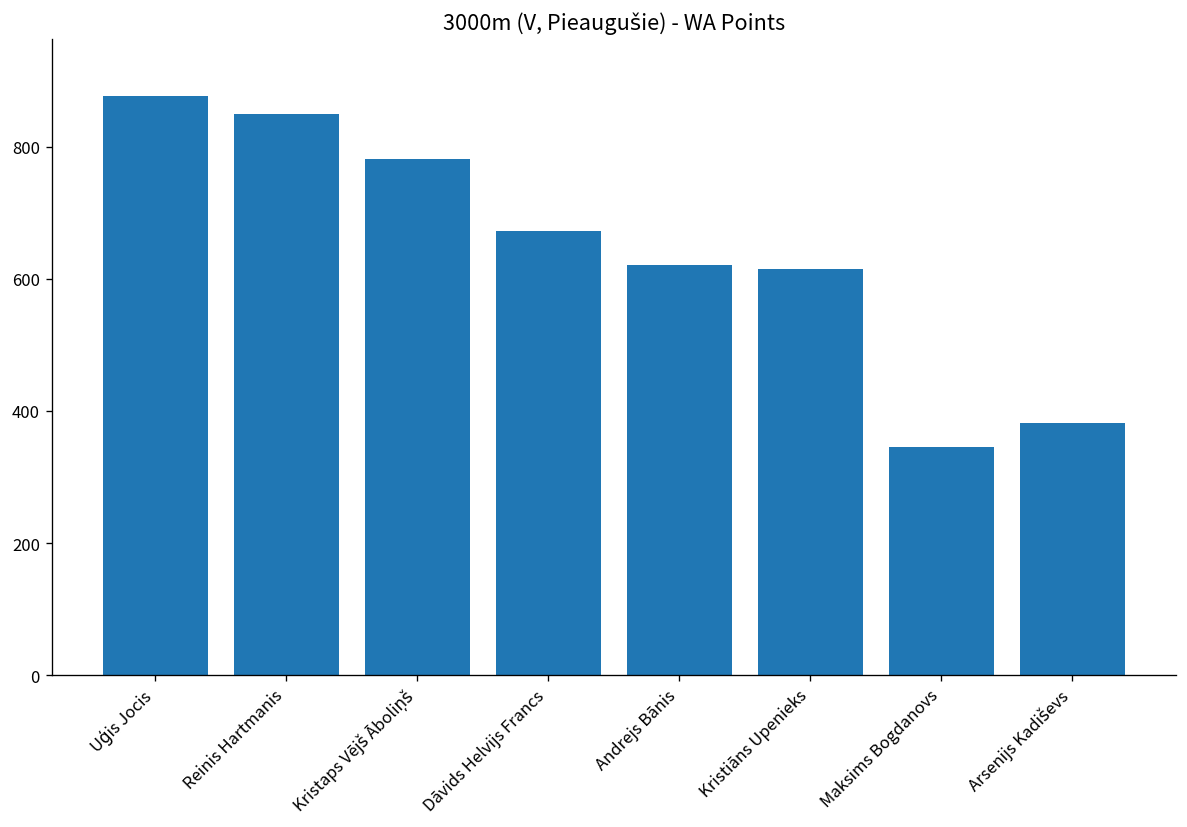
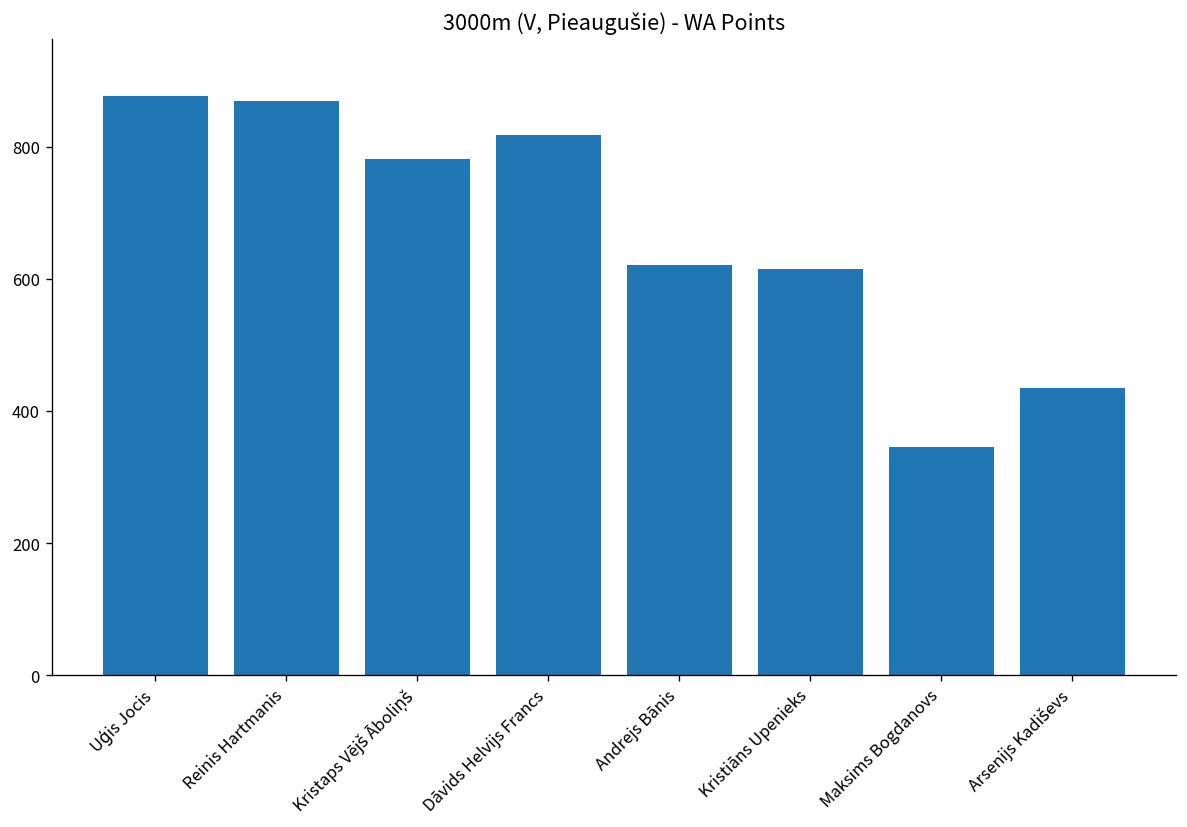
  {
    "Uģis Jocis": 880,
-   "Reinis Hartmanis": 850,
+   "Reinis Hartmanis": 870,
    "Kristaps Vējš Āboliņš": 780,
-   "Dāvids Helvijs Francs": 670,
+   "Dāvids Helvijs Francs": 820,
    "Andrejs Bānis": 620,
    "Kristiāns Upenieks": 620,
    "Maksims Bogdanovs": 350,
-   "Arsenijs Kadiševs": 380
+   "Arsenijs Kadiševs": 440
  }
